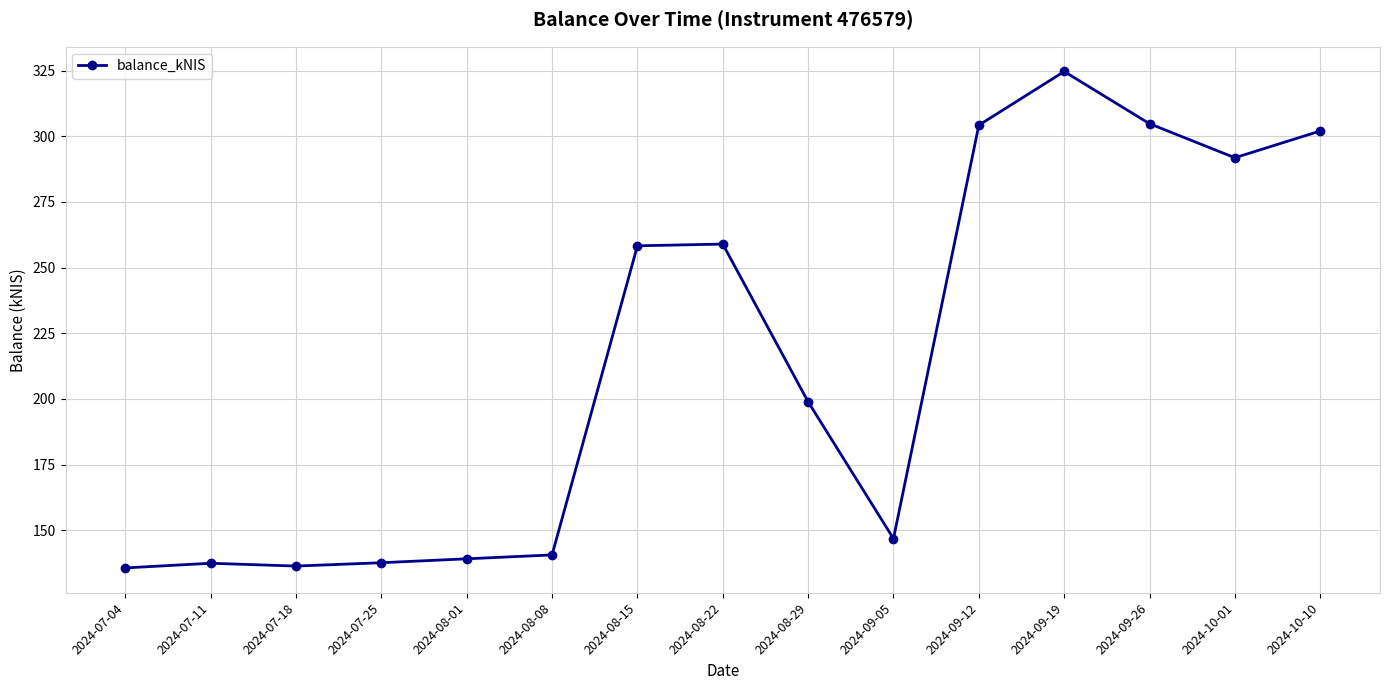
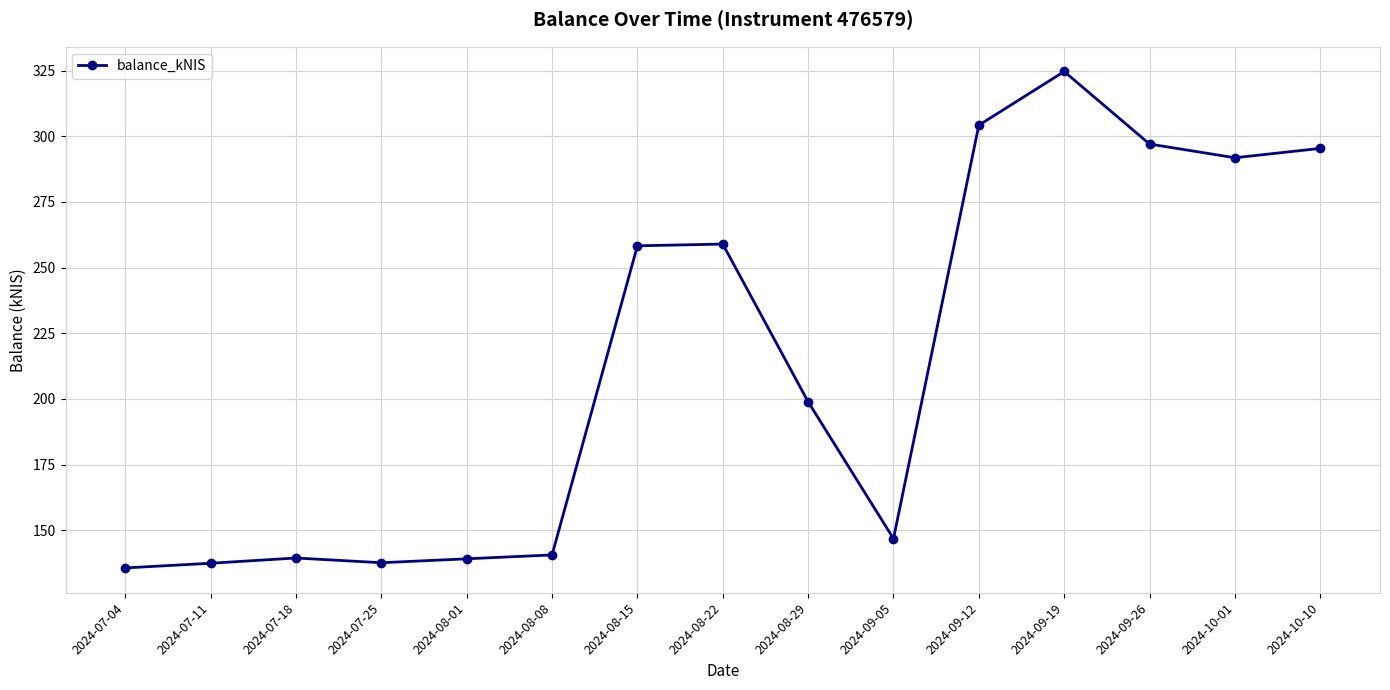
  {
    "2024-07-04": 136,
    "2024-07-11": 137,
-   "2024-07-18": 136,
+   "2024-07-18": 139,
    "2024-07-25": 138,
    "2024-08-01": 139,
    "2024-08-08": 141,
    "2024-08-15": 258,
    "2024-08-22": 259,
    "2024-08-29": 199,
    "2024-09-05": 147,
    "2024-09-12": 304,
    "2024-09-19": 325,
-   "2024-09-26": 305,
+   "2024-09-26": 297,
    "2024-10-01": 292,
-   "2024-10-10": 302
+   "2024-10-10": 295
  }
